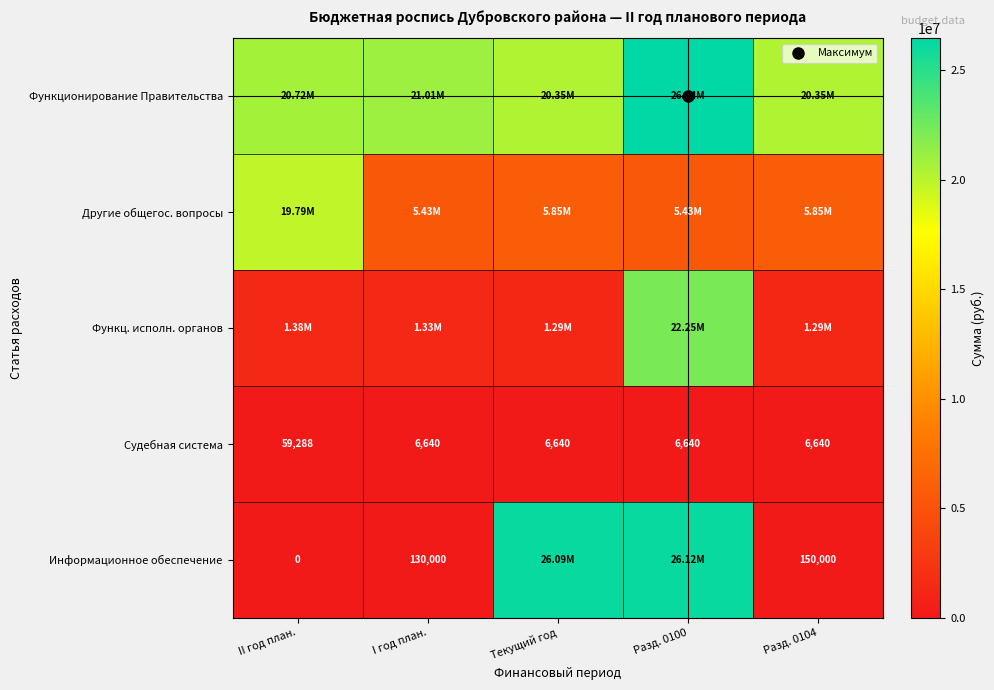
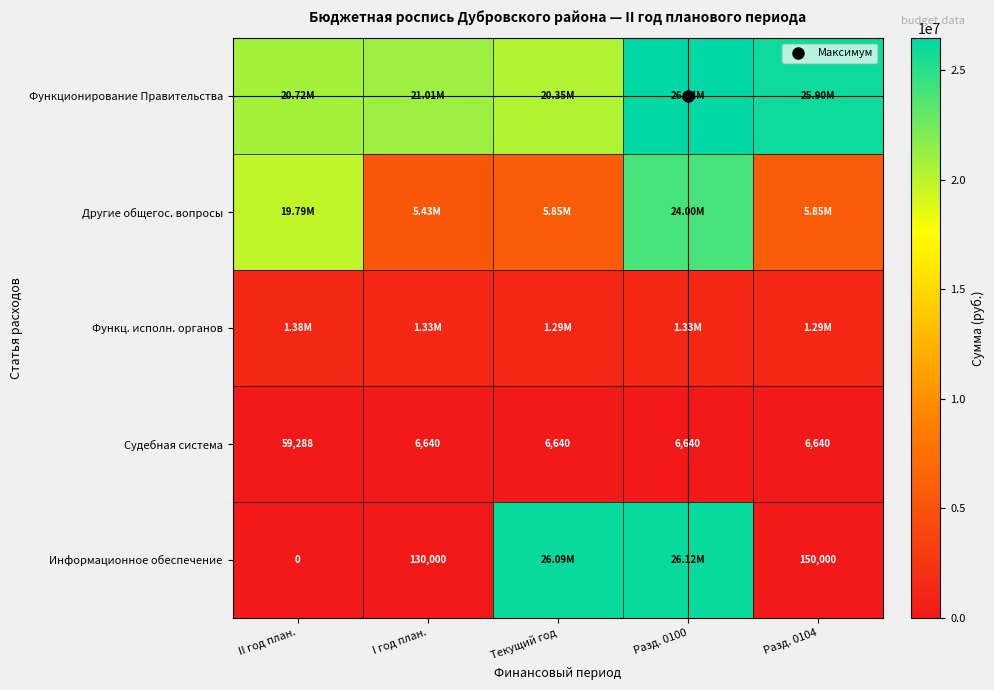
  {
    "Функционирование Правительства": {
      "II год план.": "20.72M",
      "I год план.": "21.01M",
      "Текущий год": "20.35M",
-     "Разд. 0104": "20.35M"
+     "Разд. 0104": "25.90M"
    },
    "Другие общегос. вопросы": {
      "II год план.": "19.79M",
      "I год план.": "5.43M",
      "Текущий год": "5.85M",
-     "Разд. 0100": "5.43M",
+     "Разд. 0100": "24.00M",
      "Разд. 0104": "5.85M"
    },
    "Функц. исполн. органов": {
      "II год план.": "1.38M",
      "I год план.": "1.33M",
      "Текущий год": "1.29M",
-     "Разд. 0100": "22.25M",
+     "Разд. 0100": "1.33M",
      "Разд. 0104": "1.29M"
    },
    "Судебная система": {
      "II год план.": "59,288",
      "I год план.": "6,640",
      "Текущий год": "6,640",
      "Разд. 0100": "6,640",
      "Разд. 0104": "6,640"
    },
    "Информационное обеспечение": {
      "II год план.": "0",
      "I год план.": "130,000",
      "Текущий год": "26.09M",
      "Разд. 0100": "26.12M",
      "Разд. 0104": "150,000"
    }
  }
